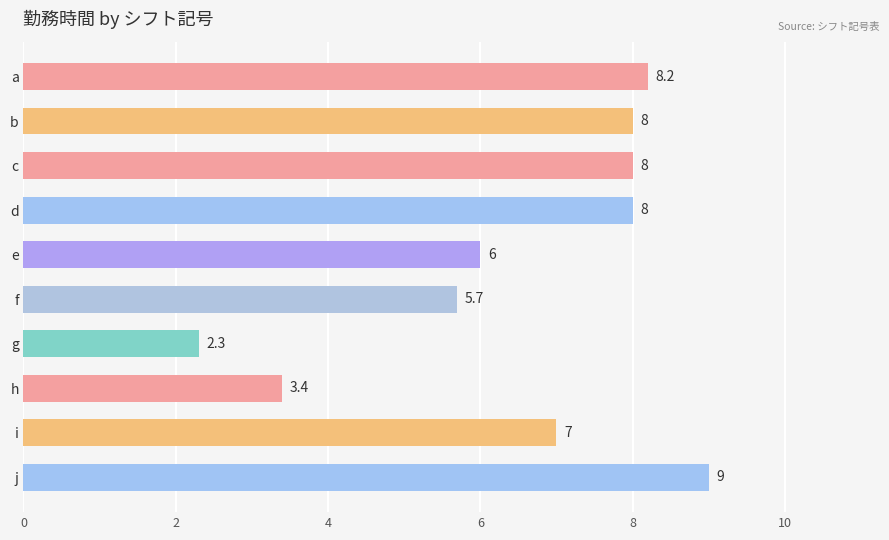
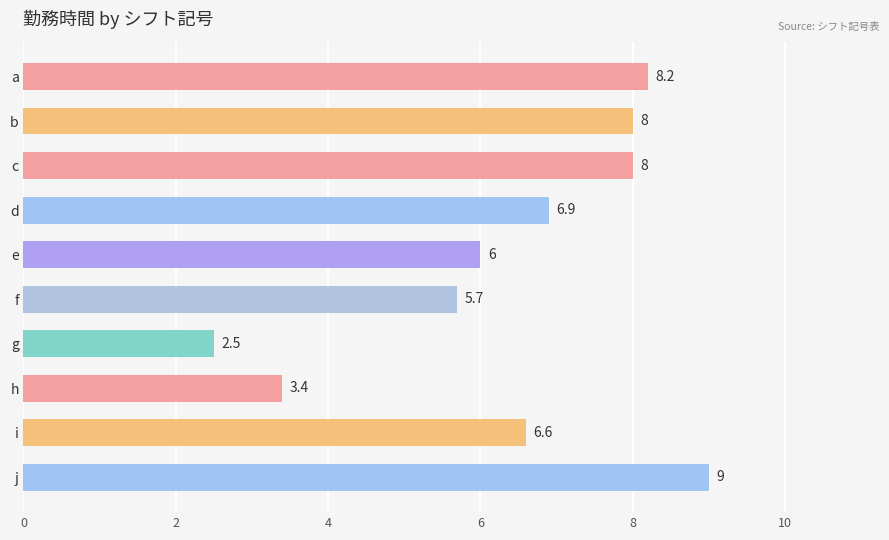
  {
    "a": 8.2,
    "b": 8,
    "c": 8,
-   "d": 8,
+   "d": 6.9,
    "e": 6,
    "f": 5.7,
-   "g": 2.3,
+   "g": 2.5,
    "h": 3.4,
-   "i": 7,
+   "i": 6.6,
    "j": 9
  }
